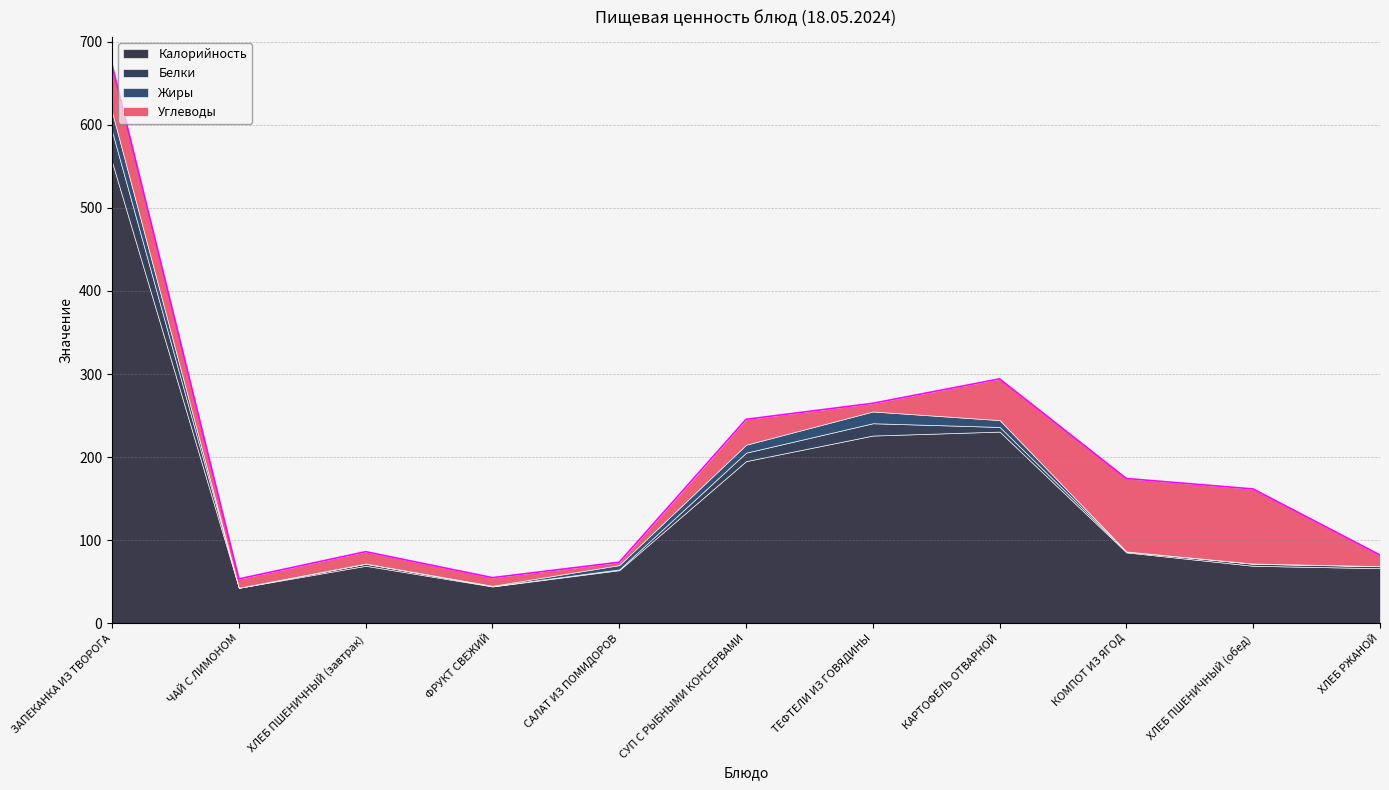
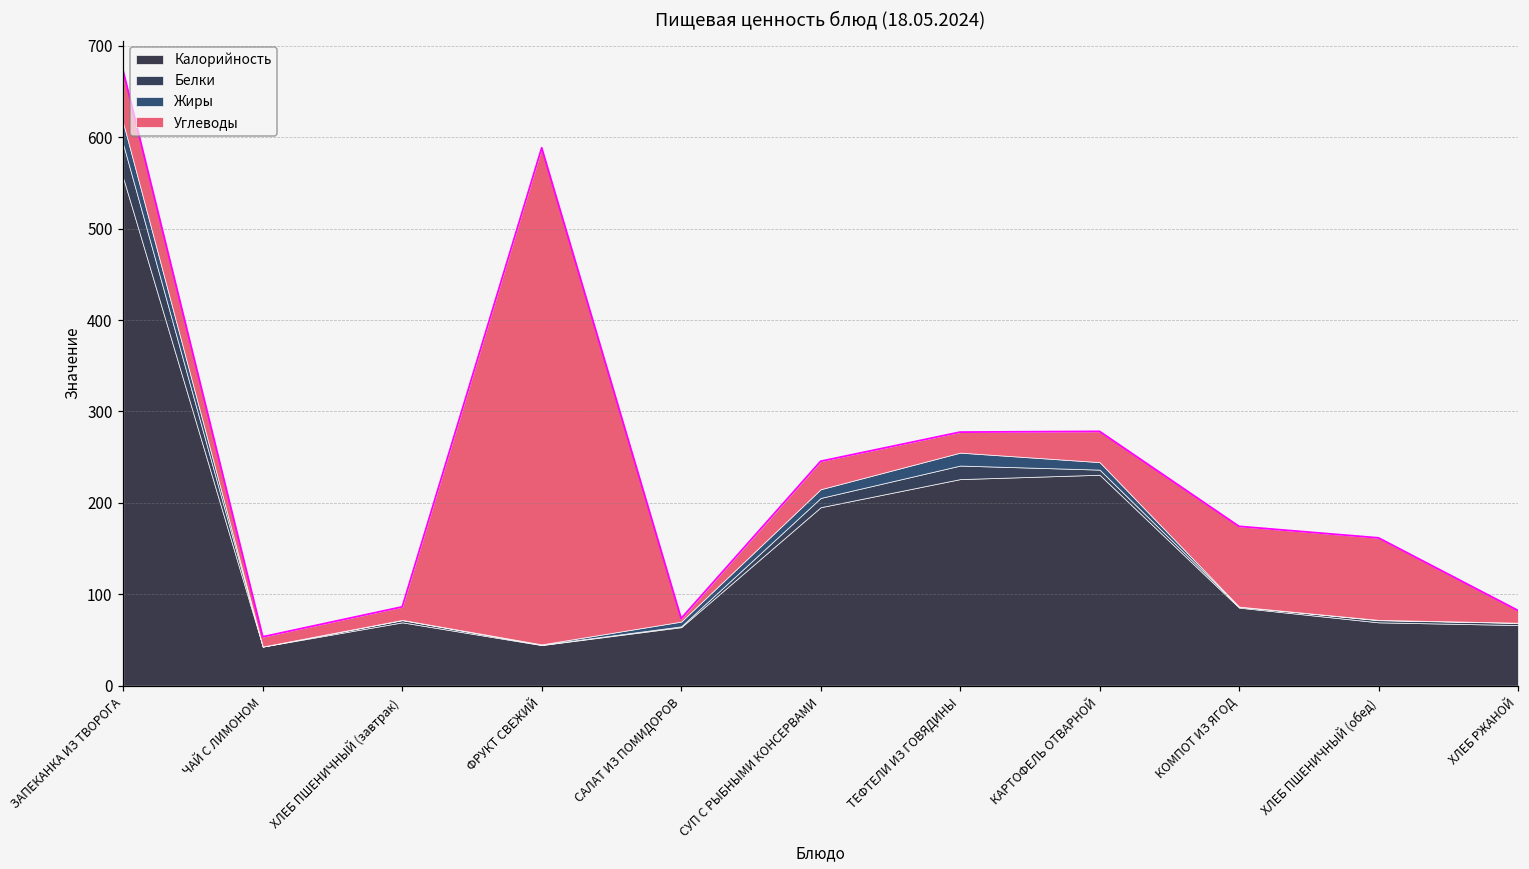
  {
    "Углеводы": {
      "ЗАПЕКАНКА ИЗ ТВОРОГА": 60,
      "ЧАЙ С ЛИМОНОМ": 10,
      "ХЛЕБ ПШЕНИЧНЫЙ (завтрак)": 10,
-     "ФРУКТ СВЕЖИЙ": 10,
+     "ФРУКТ СВЕЖИЙ": 540,
      "САЛАТ ИЗ ПОМИДОРОВ": 0,
      "СУП С РЫБНЫМИ КОНСЕРВАМИ": 30,
-     "ТЕФТЕЛИ ИЗ ГОВЯДИНЫ": 10,
-     "КАРТОФЕЛЬ ОТВАРНОЙ": 50,
+     "ТЕФТЕЛИ ИЗ ГОВЯДИНЫ": 20,
+     "КАРТОФЕЛЬ ОТВАРНОЙ": 30,
      "КОМПОТ ИЗ ЯГОД": 90,
      "ХЛЕБ ПШЕНИЧНЫЙ (обед)": 90,
      "ХЛЕБ РЖАНОЙ": 10
    }
  }
